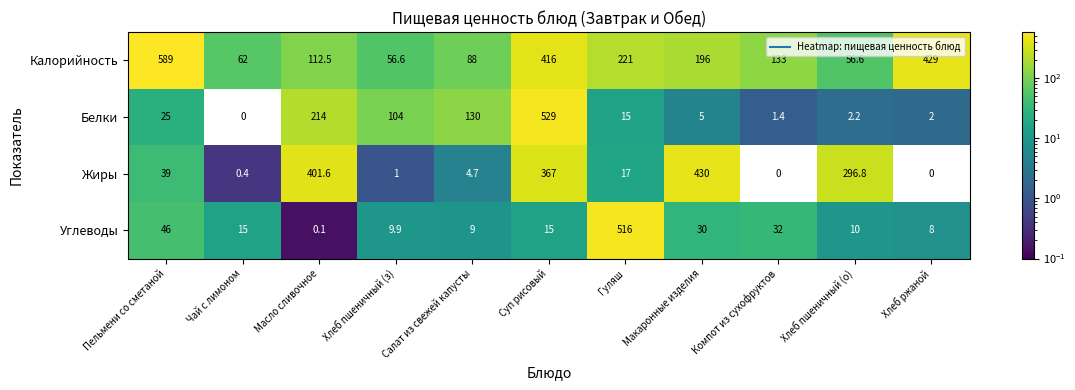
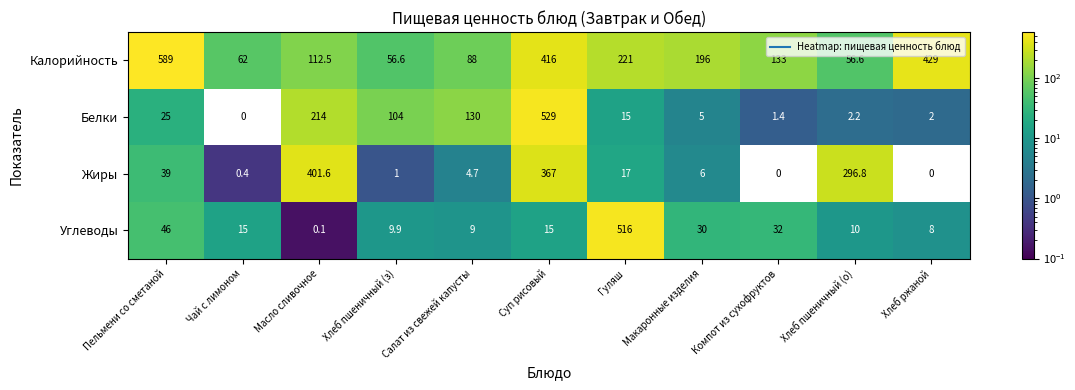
  {
    "Калорийность": {
      "Пельмени со сметаной": 589,
      "Чай с лимоном": 62,
      "Масло сливочное": 112.5,
      "Хлеб пшеничный (з)": 56.6,
      "Салат из свежей капусты": 88,
      "Суп рисовый": 416,
      "Гуляш": 221,
      "Макаронные изделия": 196
    },
    "Белки": {
      "Пельмени со сметаной": 25,
      "Чай с лимоном": 0,
      "Масло сливочное": 214,
      "Хлеб пшеничный (з)": 104,
      "Салат из свежей капусты": 130,
      "Суп рисовый": 529,
      "Гуляш": 15,
      "Макаронные изделия": 5,
      "Компот из сухофруктов": 1.4,
      "Хлеб пшеничный (о)": 2.2,
      "Хлеб ржаной": 2
    },
    "Жиры": {
      "Пельмени со сметаной": 39,
      "Чай с лимоном": 0.4,
      "Масло сливочное": 401.6,
      "Хлеб пшеничный (з)": 1,
      "Салат из свежей капусты": 4.7,
      "Суп рисовый": 367,
      "Гуляш": 17,
-     "Макаронные изделия": 430,
+     "Макаронные изделия": 6,
      "Компот из сухофруктов": 0,
      "Хлеб пшеничный (о)": 296.8,
      "Хлеб ржаной": 0
    },
    "Углеводы": {
      "Пельмени со сметаной": 46,
      "Чай с лимоном": 15,
      "Масло сливочное": 0.1,
      "Хлеб пшеничный (з)": 9.9,
      "Салат из свежей капусты": 9,
      "Суп рисовый": 15,
      "Гуляш": 516,
      "Макаронные изделия": 30,
      "Компот из сухофруктов": 32,
      "Хлеб пшеничный (о)": 10,
      "Хлеб ржаной": 8
    }
  }
